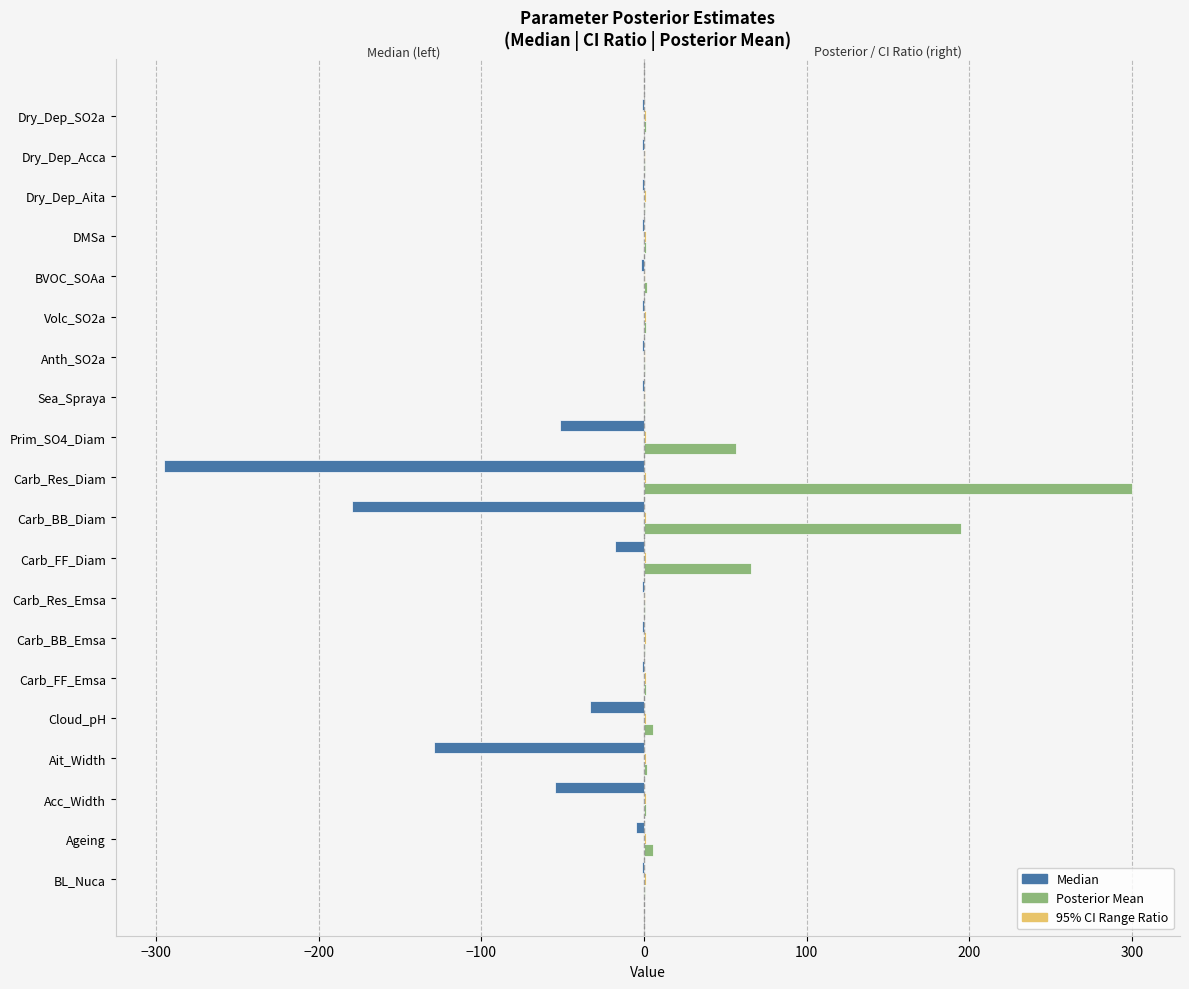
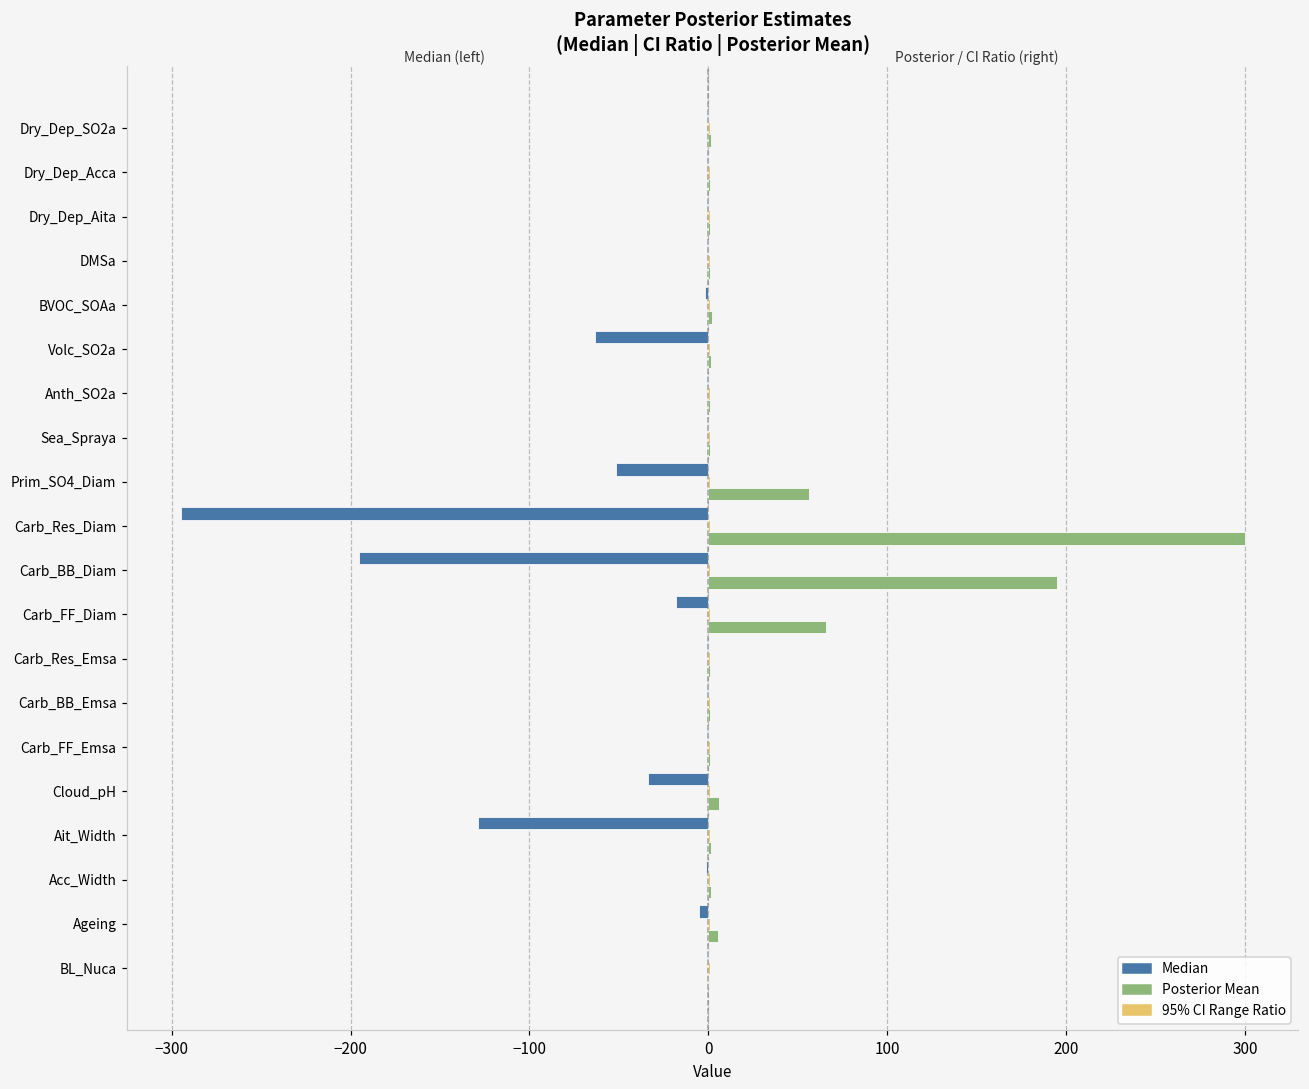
  {
    "Median": {
      "BVOC_SOAa": -2,
-     "Volc_SO2a": -1,
+     "Volc_SO2a": -63,
      "Prim_SO4_Diam": -52,
      "Carb_Res_Diam": -295,
-     "Carb_BB_Diam": -179,
+     "Carb_BB_Diam": -195,
      "Carb_FF_Diam": -18,
      "Cloud_pH": -34,
      "Ait_Width": -129,
-     "Acc_Width": -55,
+     "Acc_Width": -2,
      "Ageing": -5
    }
  }
